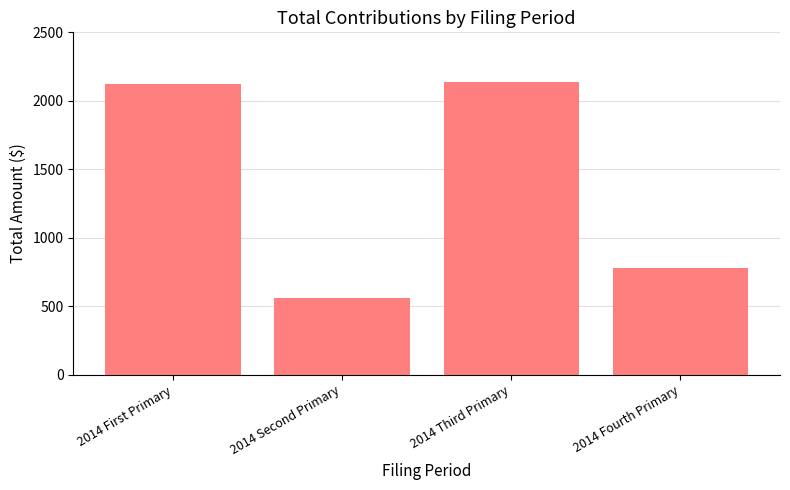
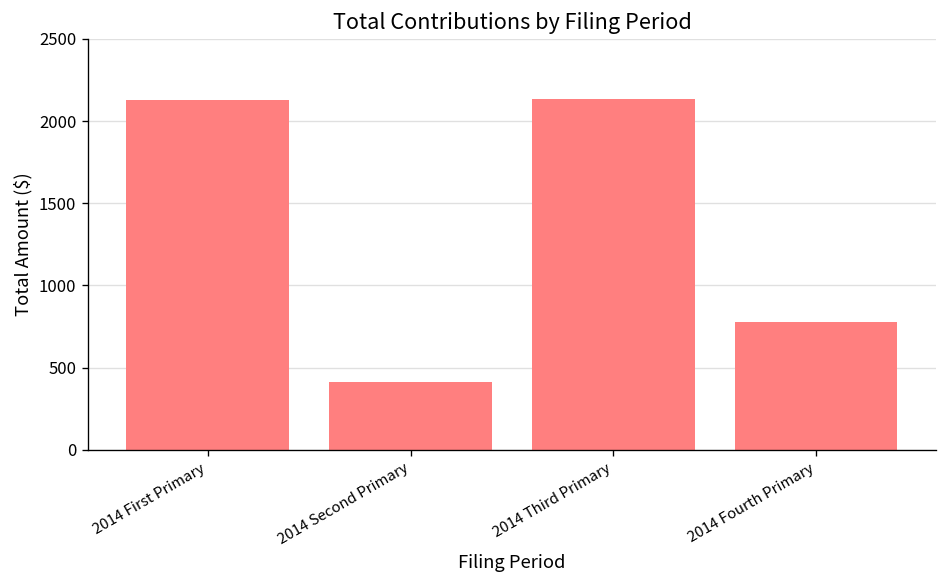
  {
    "2014 First Primary": 2130,
-   "2014 Second Primary": 560,
+   "2014 Second Primary": 410,
    "2014 Third Primary": 2140,
    "2014 Fourth Primary": 780
  }
